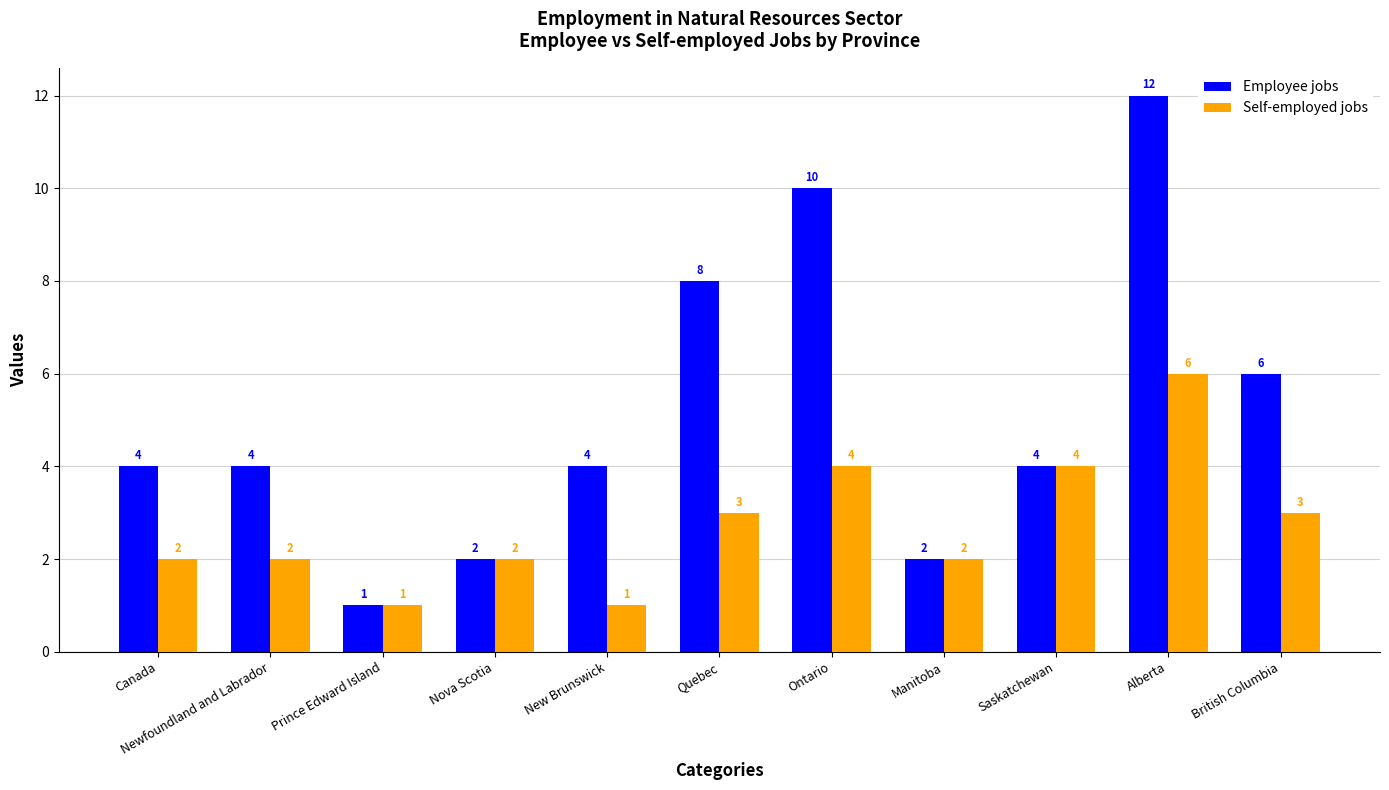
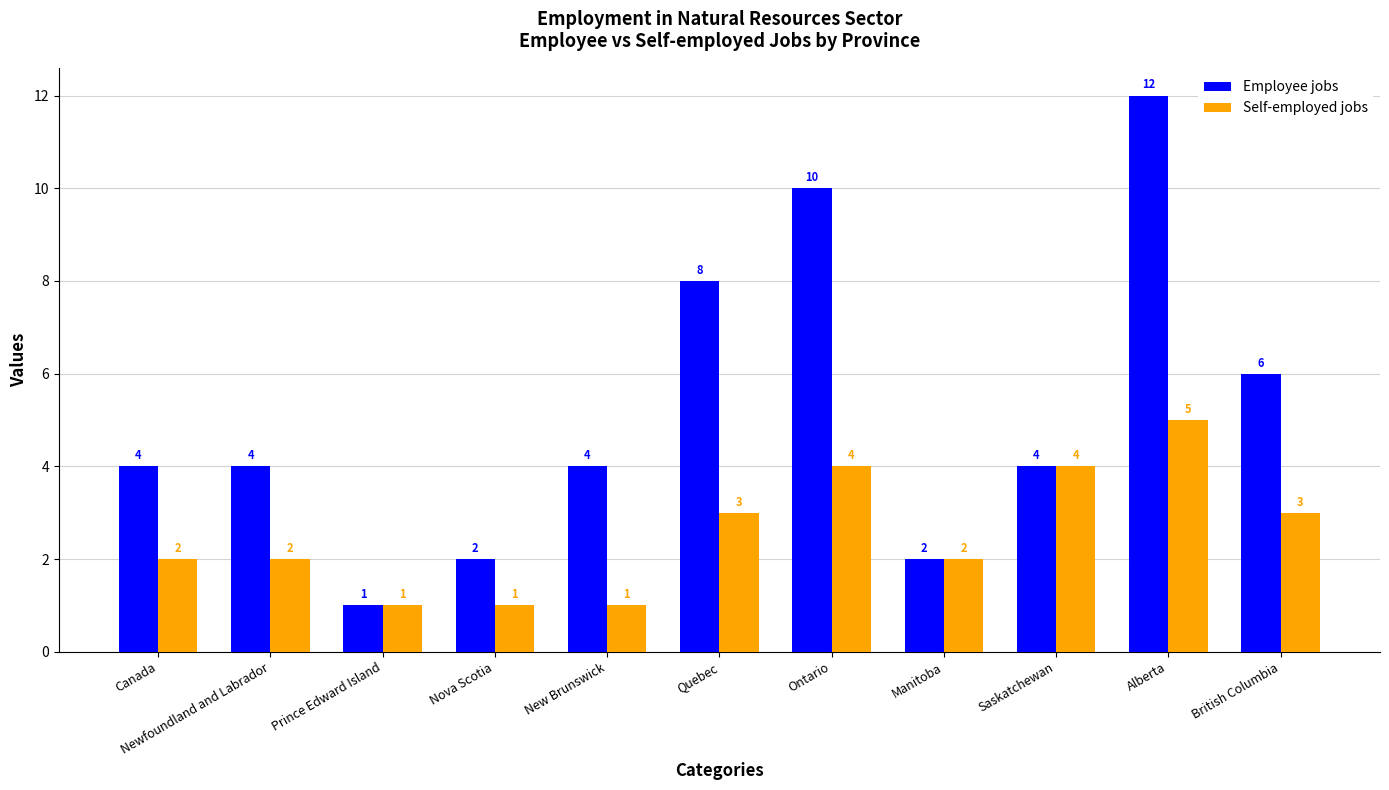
  {
    "Employee jobs": {
      "Canada": 4,
      "Newfoundland and Labrador": 4,
      "Prince Edward Island": 1,
      "Nova Scotia": 2,
      "New Brunswick": 4,
      "Quebec": 8,
      "Ontario": 10,
      "Manitoba": 2,
      "Saskatchewan": 4,
      "Alberta": 12,
      "British Columbia": 6
    },
    "Self-employed jobs": {
      "Canada": 2,
      "Newfoundland and Labrador": 2,
      "Prince Edward Island": 1,
-     "Nova Scotia": 2,
+     "Nova Scotia": 1,
      "New Brunswick": 1,
      "Quebec": 3,
      "Ontario": 4,
      "Manitoba": 2,
      "Saskatchewan": 4,
-     "Alberta": 6,
+     "Alberta": 5,
      "British Columbia": 3
    }
  }
